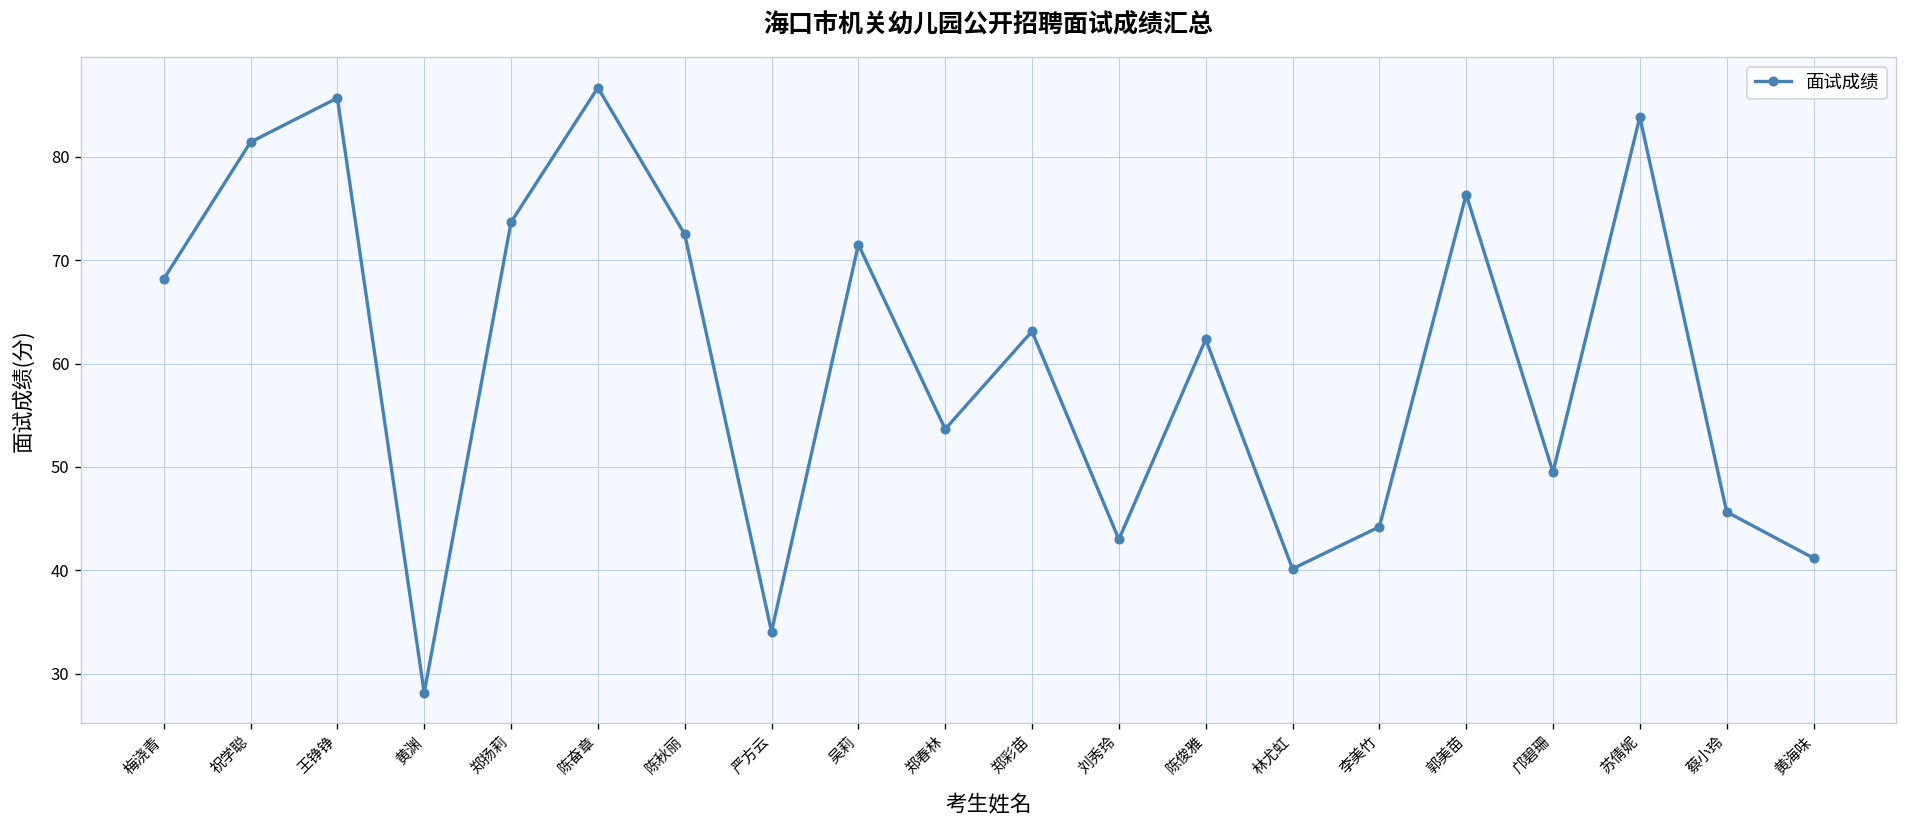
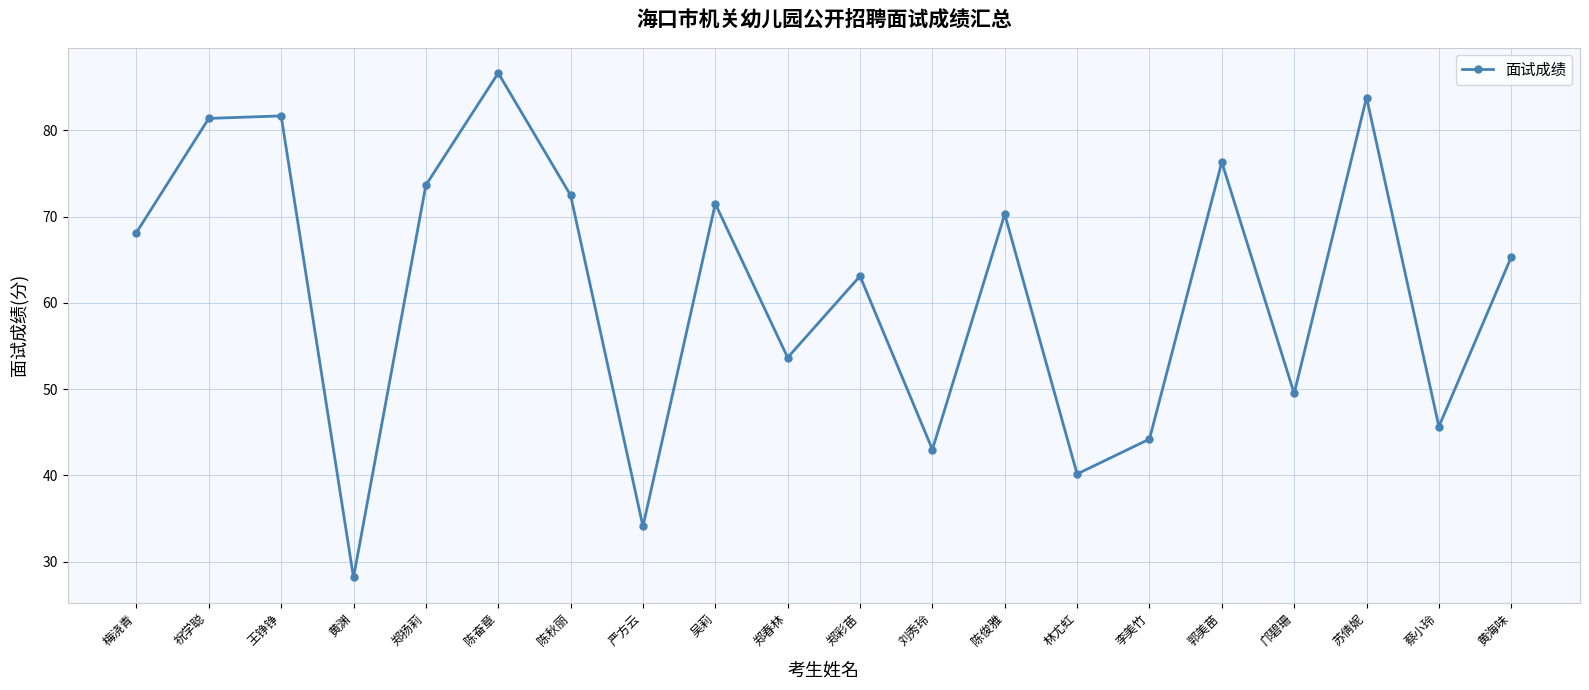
  {
    "梅浇青": 68,
    "祝学聪": 81,
-   "王铮铮": 86,
+   "王铮铮": 82,
    "黄渊": 28,
    "郑扬莉": 74,
    "陈奋章": 87,
    "陈秋丽": 72,
    "严方云": 34,
    "吴莉": 72,
    "郑春林": 54,
    "郑彩苗": 63,
    "刘秀玲": 43,
-   "陈俊雅": 62,
+   "陈俊雅": 70,
    "林尤虹": 40,
    "李美竹": 44,
    "郭美苗": 76,
    "邝碧珊": 50,
    "苏倩妮": 84,
    "蔡小玲": 46,
-   "黄海味": 41
+   "黄海味": 65
  }
